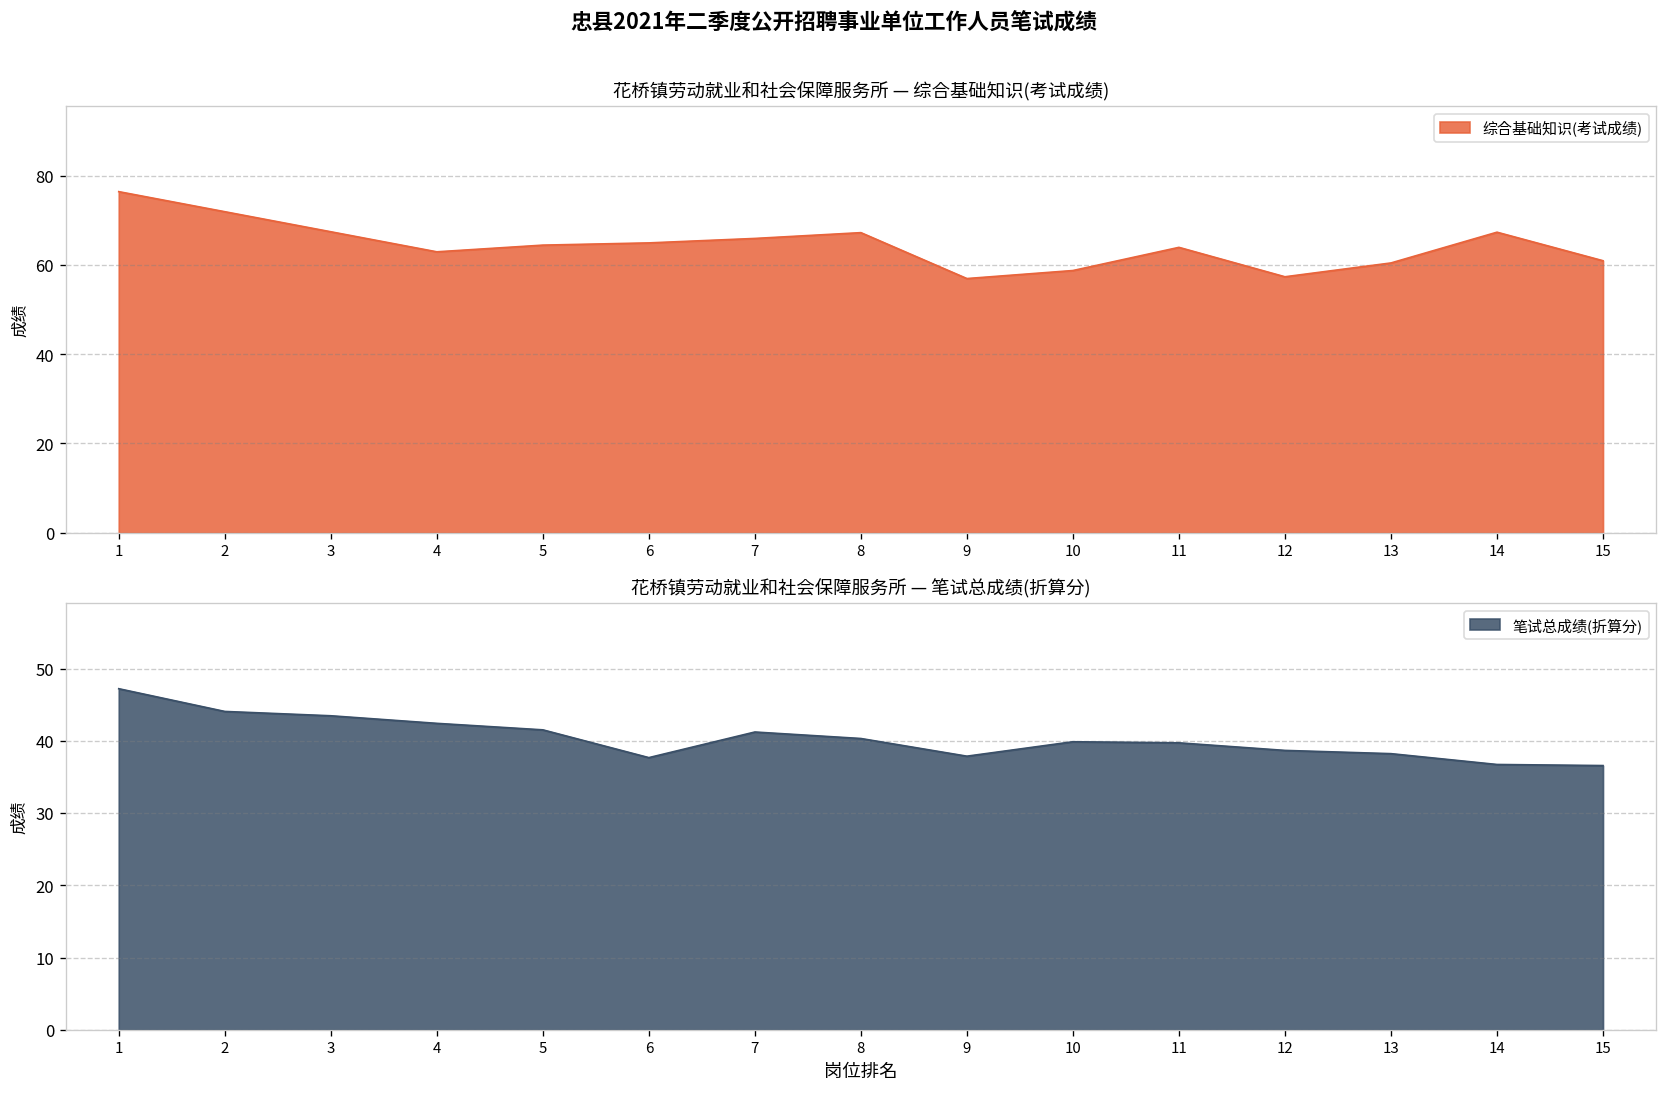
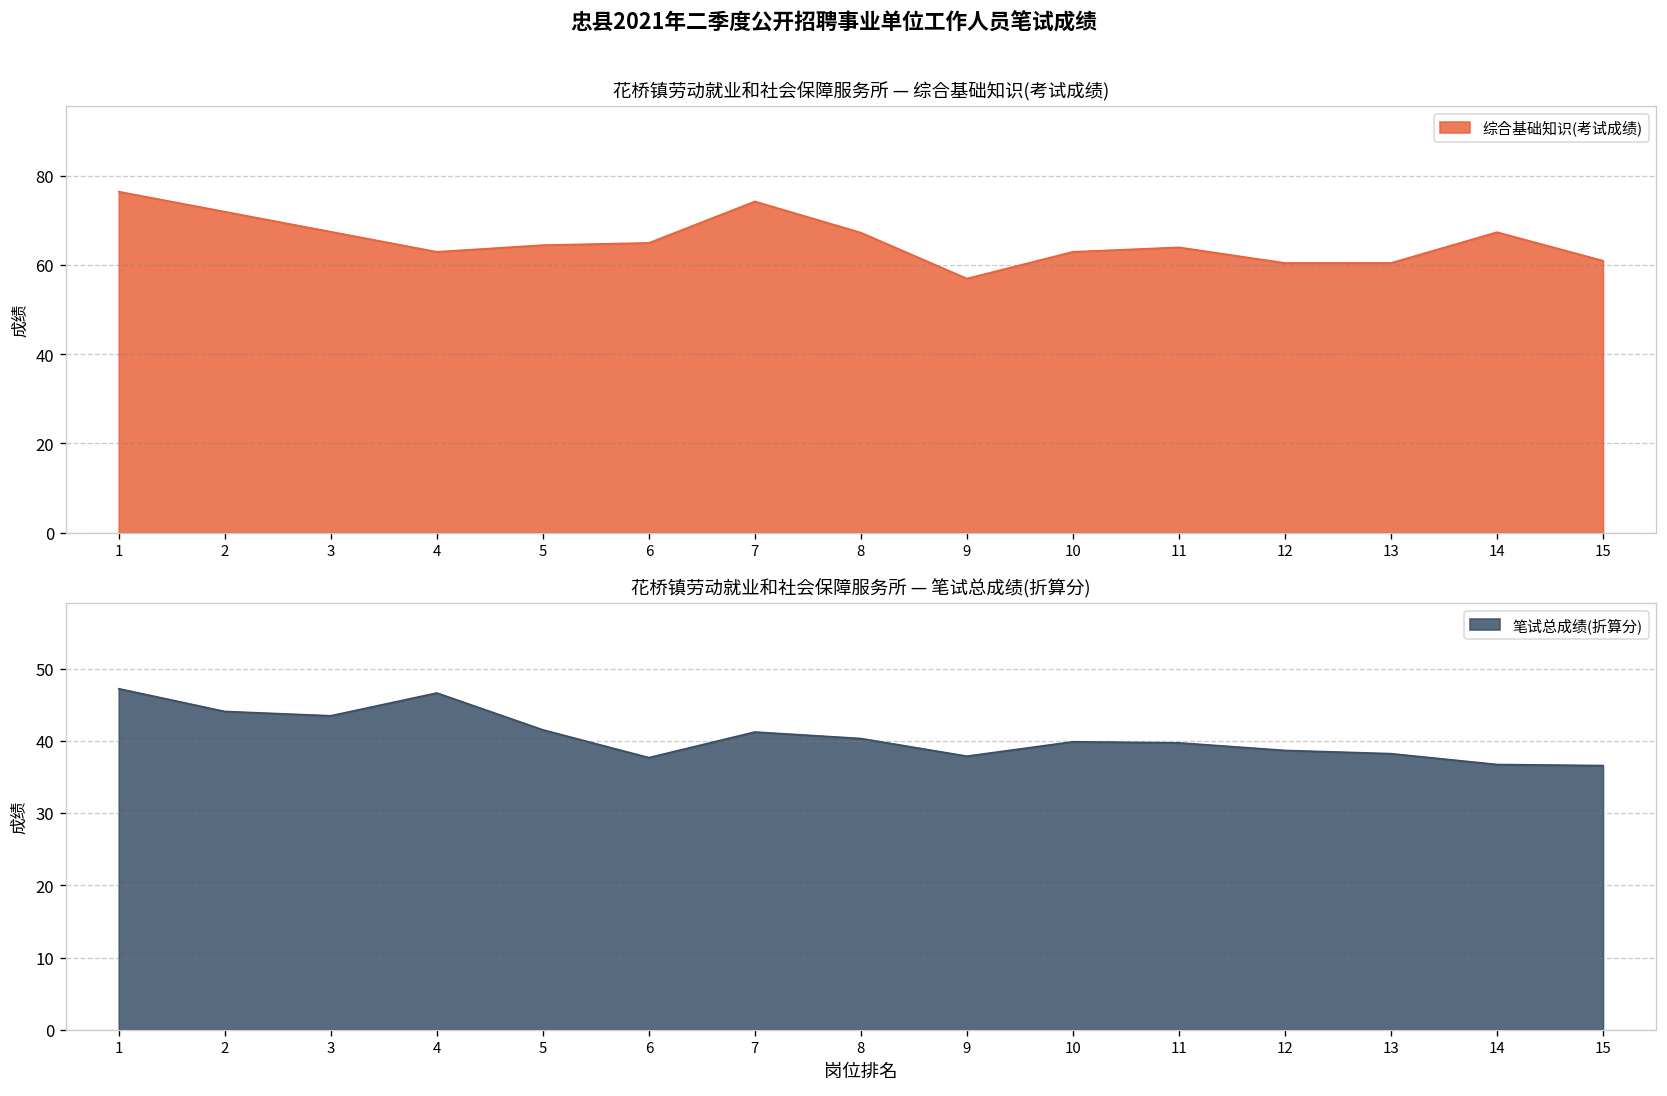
  {
    "花桥镇劳动就业和社会保障服务所 — 综合基础知识(考试成绩)": {
      "1": 77,
      "2": 72,
      "3": 68,
      "4": 63,
      "5": 65,
      "6": 65,
-     "7": 66,
+     "7": 74,
      "8": 67,
      "9": 57,
-     "10": 59,
+     "10": 63,
      "11": 64,
-     "12": 57,
+     "12": 61,
      "13": 61,
      "14": 67,
      "15": 61
    },
    "花桥镇劳动就业和社会保障服务所 — 笔试总成绩(折算分)": {
      "1": 47,
      "2": 44,
      "3": 44,
-     "4": 42,
+     "4": 47,
      "5": 42,
      "6": 38,
      "7": 41,
      "8": 40,
      "9": 38,
      "10": 40,
      "11": 40,
      "12": 39,
      "13": 38,
      "14": 37,
      "15": 37
    }
  }
